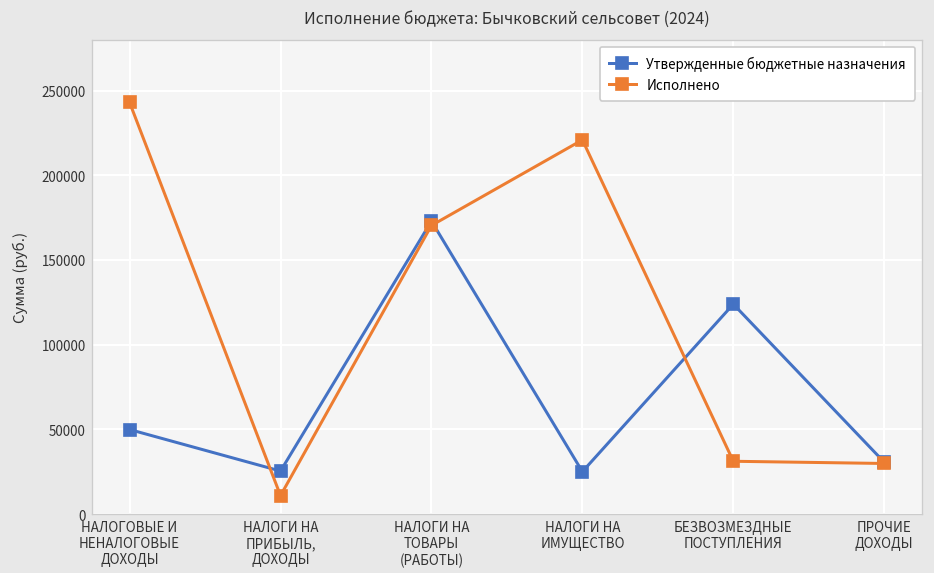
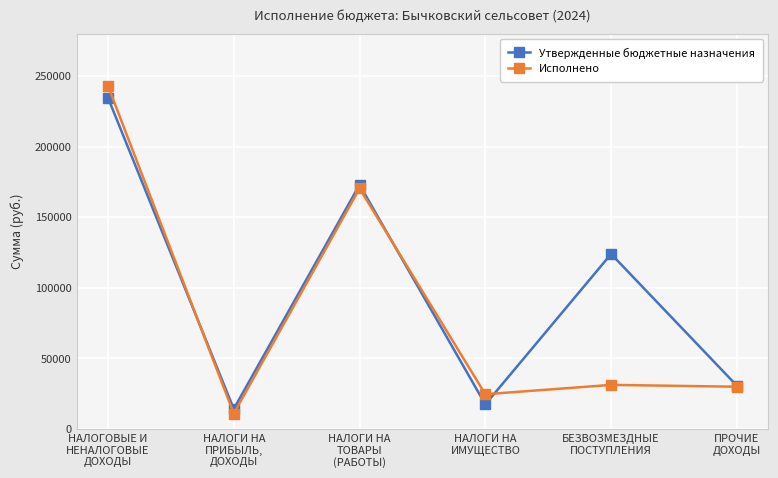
  {
    "Утвержденные бюджетные назначения": {
-     "НАЛОГОВЫЕ И НЕНАЛОГОВЫЕ ДОХОДЫ": 50000,
-     "НАЛОГИ НА ПРИБЫЛЬ, ДОХОДЫ": 25000,
+     "НАЛОГОВЫЕ И НЕНАЛОГОВЫЕ ДОХОДЫ": 235000,
+     "НАЛОГИ НА ПРИБЫЛЬ, ДОХОДЫ": 14000,
      "НАЛОГИ НА ТОВАРЫ (РАБОТЫ)": 173000,
-     "НАЛОГИ НА ИМУЩЕСТВО": 25000,
+     "НАЛОГИ НА ИМУЩЕСТВО": 17000,
      "БЕЗВОЗМЕЗДНЫЕ ПОСТУПЛЕНИЯ": 124000
    },
    "Исполнено": {
      "НАЛОГОВЫЕ И НЕНАЛОГОВЫЕ ДОХОДЫ": 243000,
      "НАЛОГИ НА ПРИБЫЛЬ, ДОХОДЫ": 11000,
      "НАЛОГИ НА ТОВАРЫ (РАБОТЫ)": 170000,
-     "НАЛОГИ НА ИМУЩЕСТВО": 221000,
+     "НАЛОГИ НА ИМУЩЕСТВО": 25000,
      "БЕЗВОЗМЕЗДНЫЕ ПОСТУПЛЕНИЯ": 31000
    }
  }
